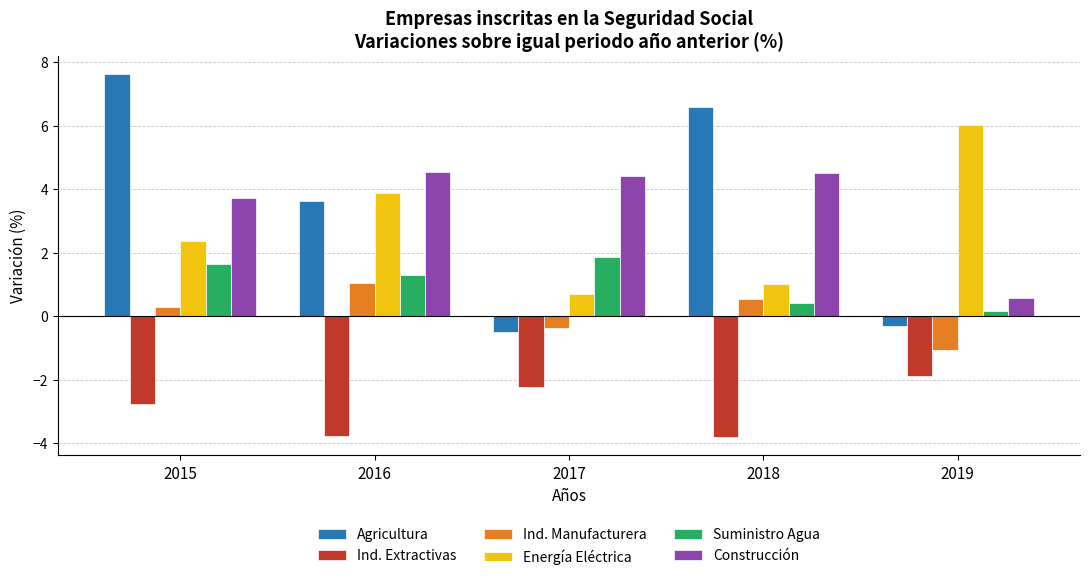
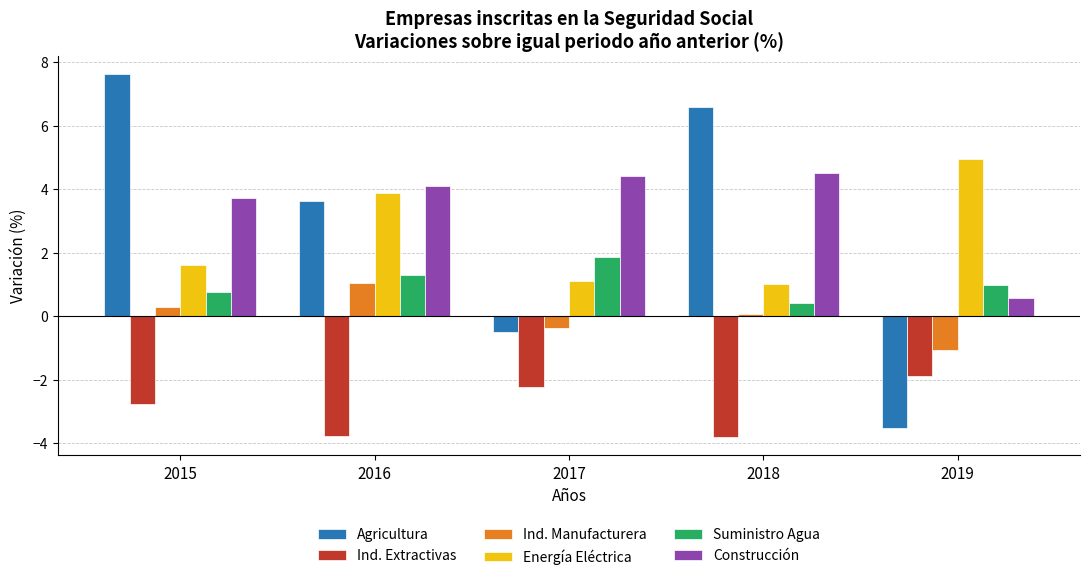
  {
    "Agricultura": {
      "2015": 7.6,
      "2016": 3.6,
      "2017": -0.5,
      "2018": 6.6,
-     "2019": -0.3
+     "2019": -3.5
    },
    "Ind. Extractivas": {
      "2015": -2.8,
      "2016": -3.8,
      "2017": -2.2,
      "2018": -3.8,
      "2019": -1.9
    },
    "Ind. Manufacturera": {
      "2015": 0.3,
      "2016": 1.0,
      "2017": -0.4,
-     "2018": 0.5,
+     "2018": 0.1,
      "2019": -1.1
    },
    "Energía Eléctrica": {
-     "2015": 2.4,
+     "2015": 1.6,
      "2016": 3.9,
-     "2017": 0.7,
+     "2017": 1.1,
      "2018": 1.0,
-     "2019": 6.0
+     "2019": 5.0
    },
    "Suministro Agua": {
-     "2015": 1.7,
+     "2015": 0.8,
      "2016": 1.3,
      "2017": 1.9,
      "2018": 0.4,
-     "2019": 0.2
+     "2019": 1.0
    },
    "Construcción": {
      "2015": 3.7,
-     "2016": 4.5,
+     "2016": 4.1,
      "2017": 4.4,
      "2018": 4.5,
      "2019": 0.6
    }
  }
